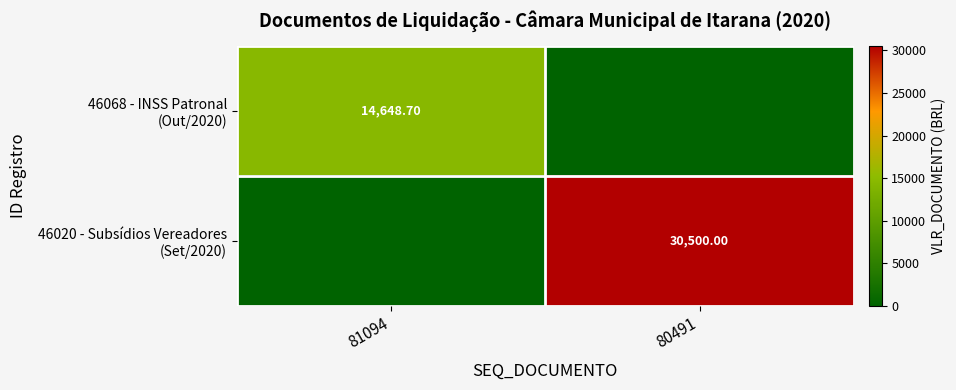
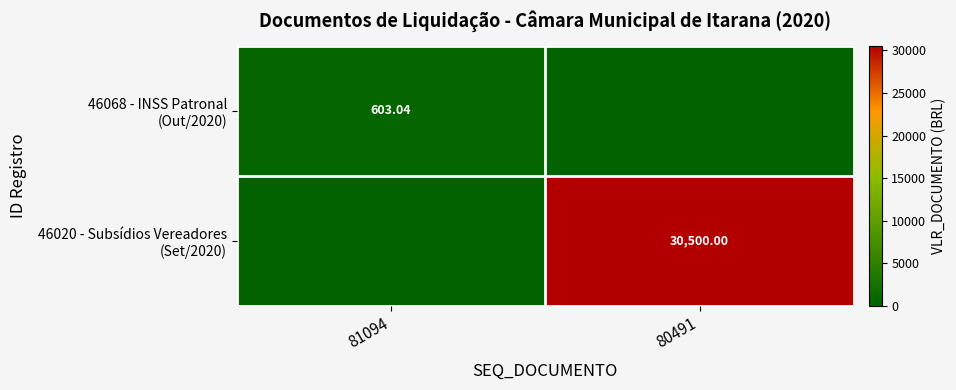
  {
    "46068 - INSS Patronal (Out/2020)": {
-     "81094": "14,648.70"
+     "81094": "603.04"
    },
    "46020 - Subsídios Vereadores (Set/2020)": {
      "80491": "30,500.00"
    }
  }
